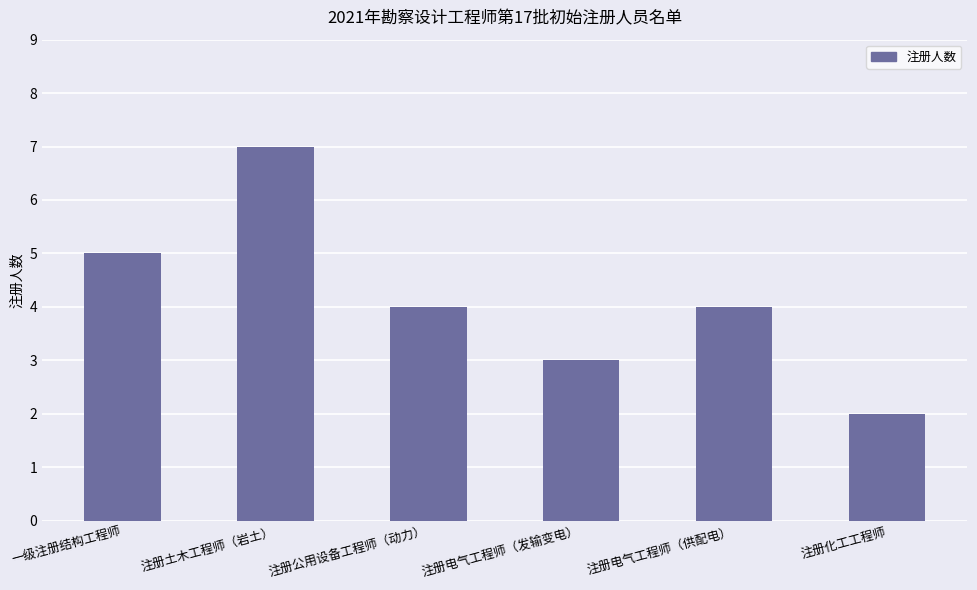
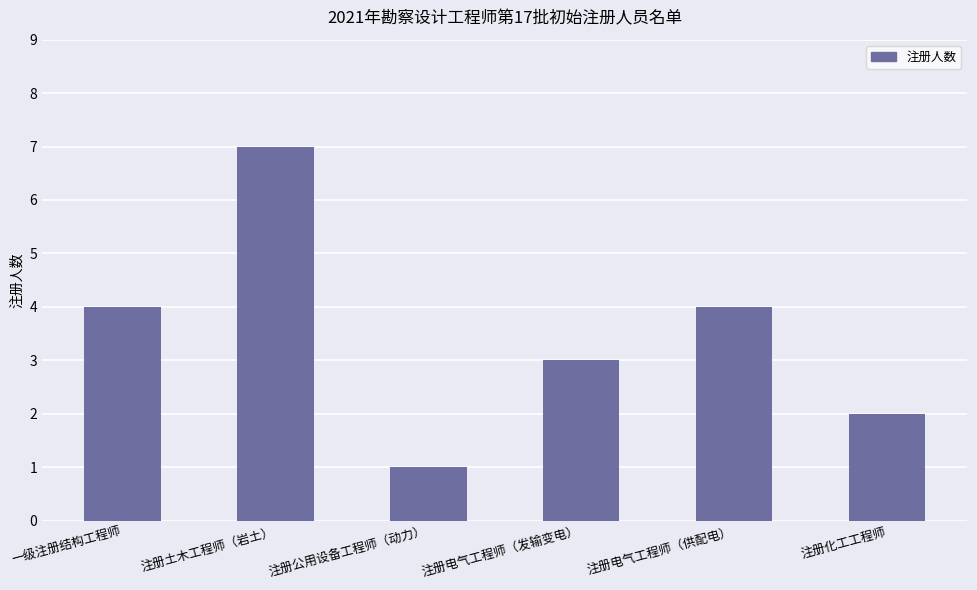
  {
-   "一级注册结构工程师": 5,
+   "一级注册结构工程师": 4,
    "注册土木工程师（岩土）": 7,
-   "注册公用设备工程师（动力）": 4,
+   "注册公用设备工程师（动力）": 1,
    "注册电气工程师（发输变电）": 3,
    "注册电气工程师（供配电）": 4,
    "注册化工工程师": 2
  }
